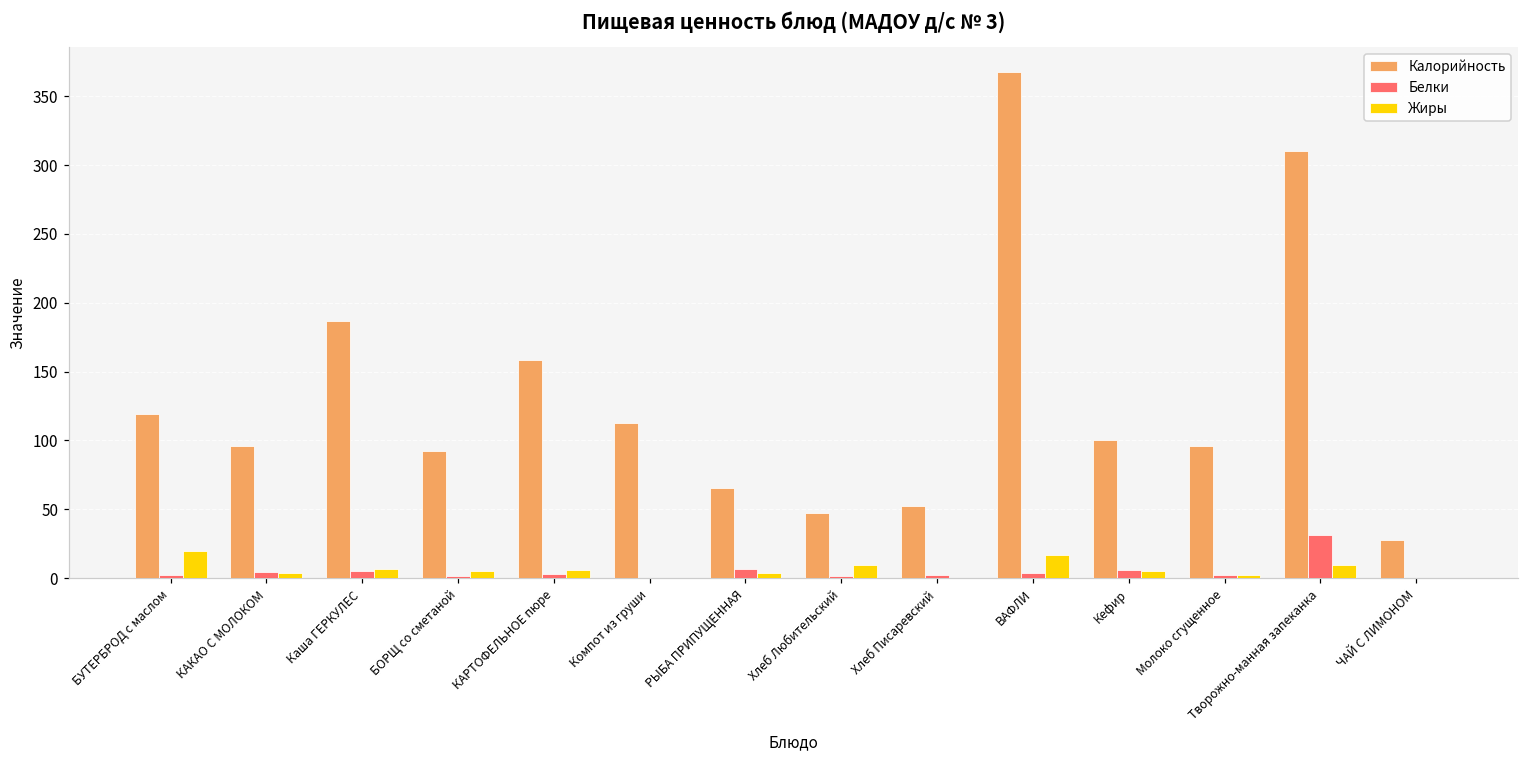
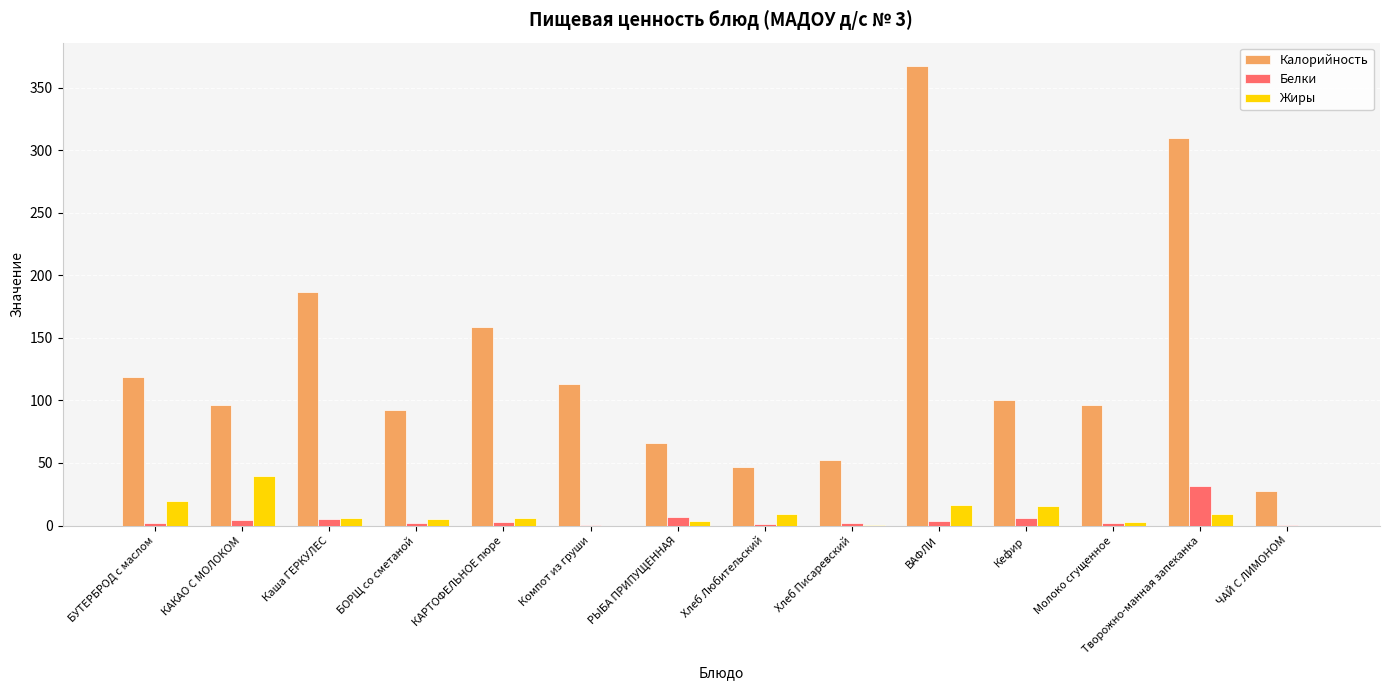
  {
    "Жиры": {
      "БУТЕРБРОД с маслом": 20,
-     "КАКАО С МОЛОКОМ": 4,
+     "КАКАО С МОЛОКОМ": 40,
      "Каша ГЕРКУЛЕС": 6,
      "БОРЩ со сметаной": 5,
      "КАРТОФЕЛЬНОЕ пюре": 6,
      "РЫБА ПРИПУЩЕННАЯ": 3,
      "Хлеб Любительский": 9,
      "ВАФЛИ": 17,
-     "Кефир": 5,
+     "Кефир": 16,
      "Молоко сгущенное": 3,
      "Творожно-манная запеканка": 9,
      "ЧАЙ С ЛИМОНОМ": 0
    }
  }
